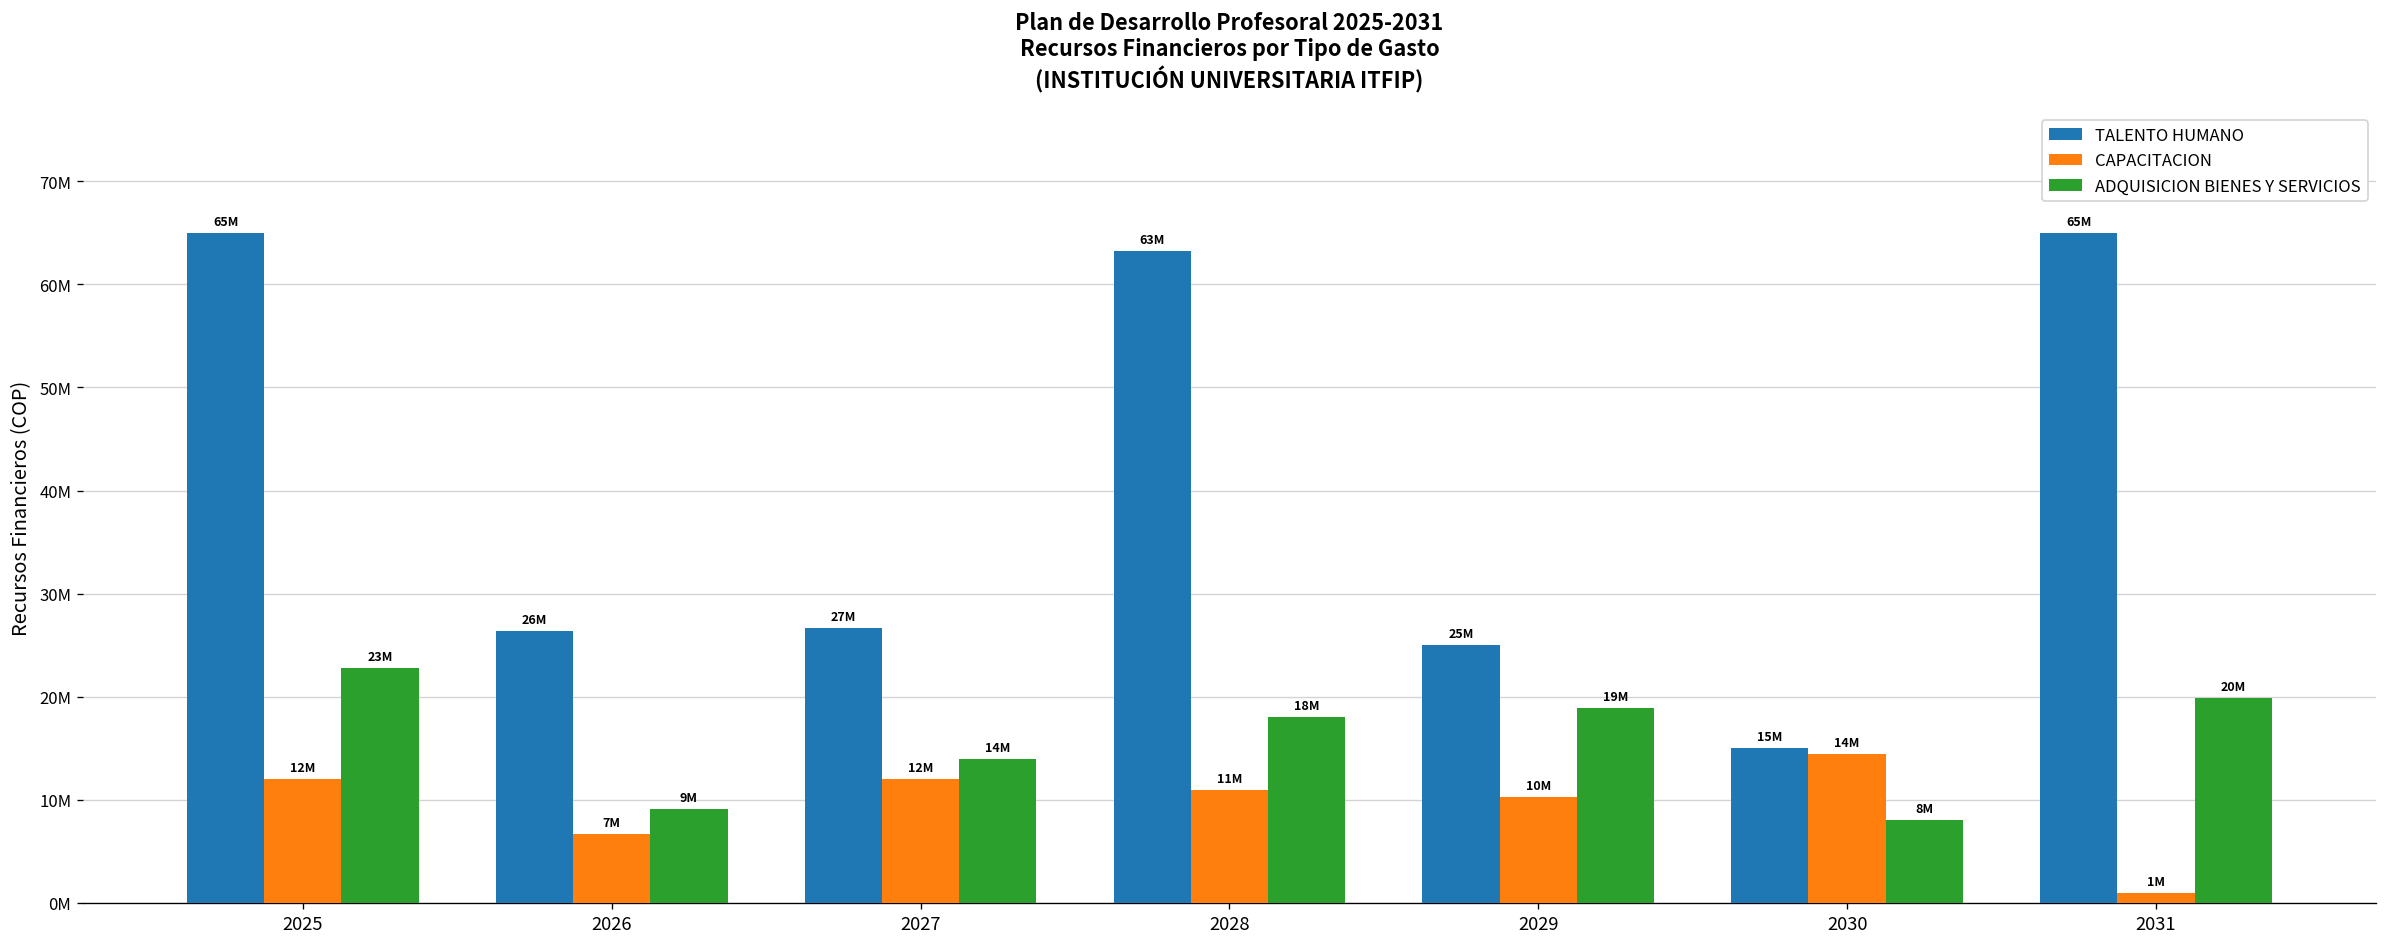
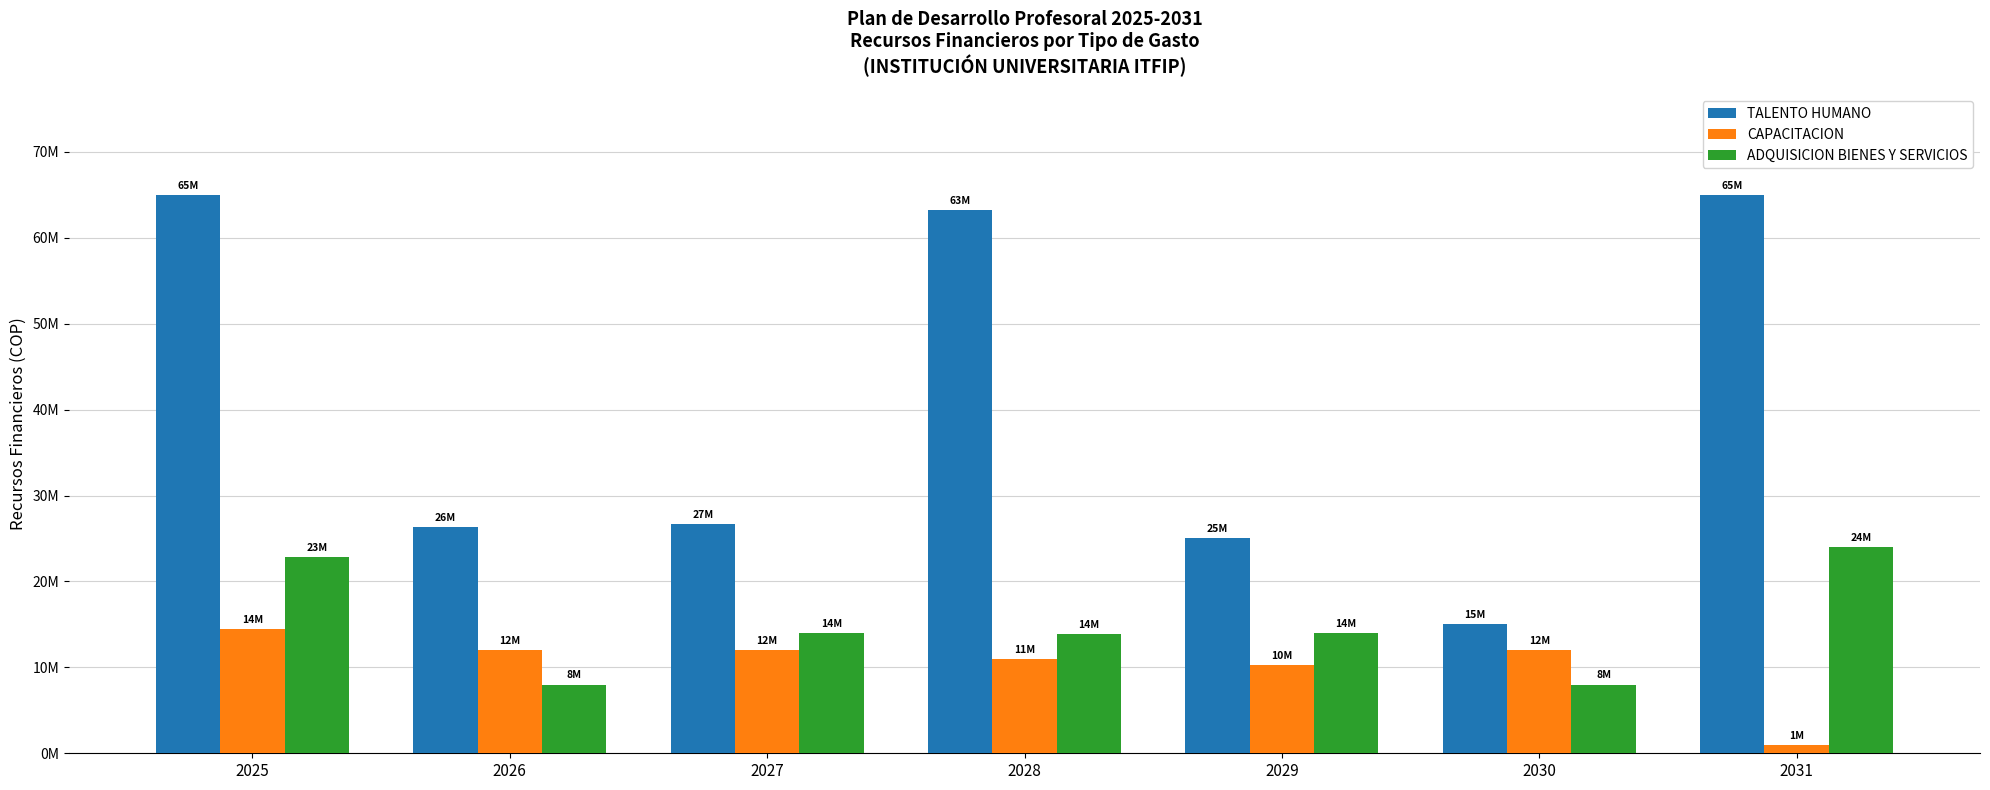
  {
    "TALENTO HUMANO": {
      "2025": "65M",
      "2026": "26M",
      "2027": "27M",
      "2028": "63M",
      "2029": "25M",
      "2030": "15M",
      "2031": "65M"
    },
    "CAPACITACION": {
-     "2025": "12M",
-     "2026": "7M",
+     "2025": "14M",
+     "2026": "12M",
      "2027": "12M",
      "2028": "11M",
      "2029": "10M",
-     "2030": "14M",
+     "2030": "12M",
      "2031": "1M"
    },
    "ADQUISICION BIENES Y SERVICIOS": {
      "2025": "23M",
-     "2026": "9M",
+     "2026": "8M",
      "2027": "14M",
-     "2028": "18M",
-     "2029": "19M",
+     "2028": "14M",
+     "2029": "14M",
      "2030": "8M",
-     "2031": "20M"
+     "2031": "24M"
    }
  }
